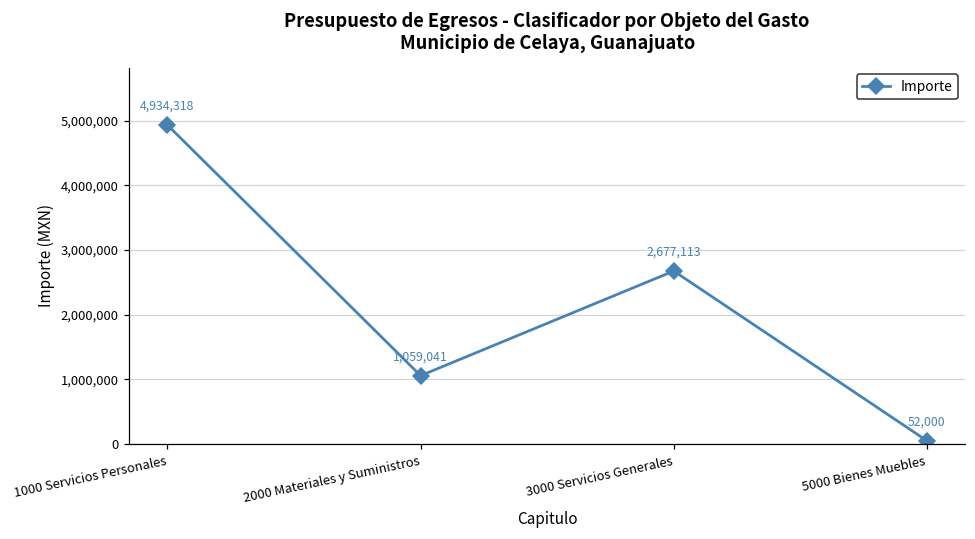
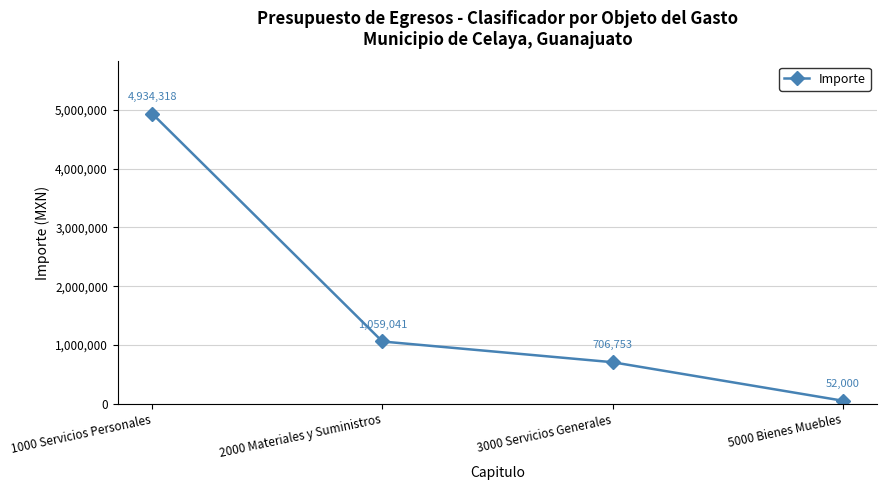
  {
    "1000 Servicios Personales": "4,934,318",
    "2000 Materiales y Suministros": "1,059,041",
-   "3000 Servicios Generales": "2,677,113",
+   "3000 Servicios Generales": "706,753",
    "5000 Bienes Muebles": "52,000"
  }
